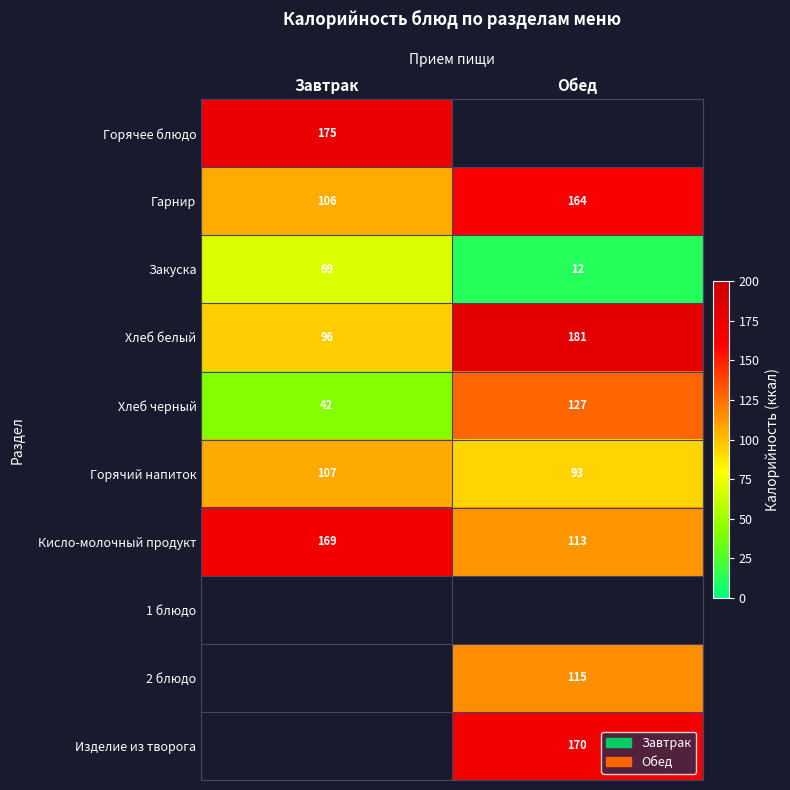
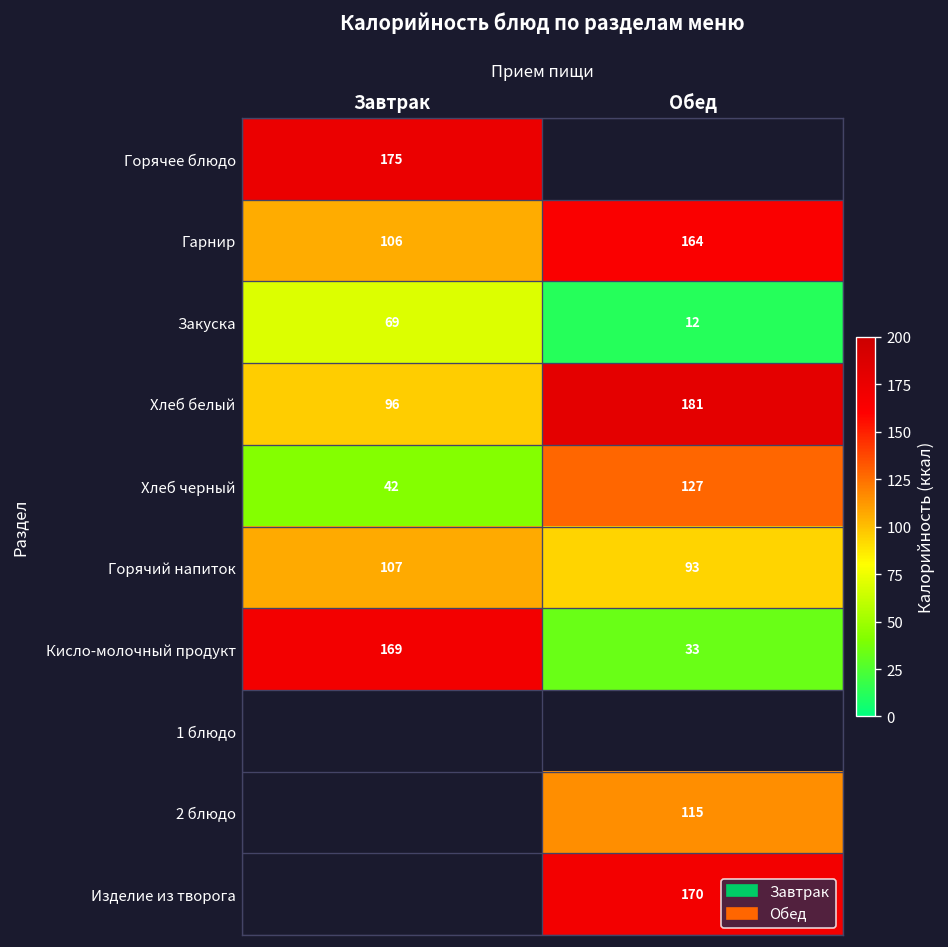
  {
    "Горячее блюдо": {
      "Завтрак": 175
    },
    "Гарнир": {
      "Завтрак": 106,
      "Обед": 164
    },
    "Закуска": {
      "Завтрак": 69,
      "Обед": 12
    },
    "Хлеб белый": {
      "Завтрак": 96,
      "Обед": 181
    },
    "Хлеб черный": {
      "Завтрак": 42,
      "Обед": 127
    },
    "Горячий напиток": {
      "Завтрак": 107,
      "Обед": 93
    },
    "Кисло-молочный продукт": {
      "Завтрак": 169,
-     "Обед": 113
+     "Обед": 33
    },
    "2 блюдо": {
      "Обед": 115
    },
    "Изделие из творога": {
      "Обед": 170
    }
  }
